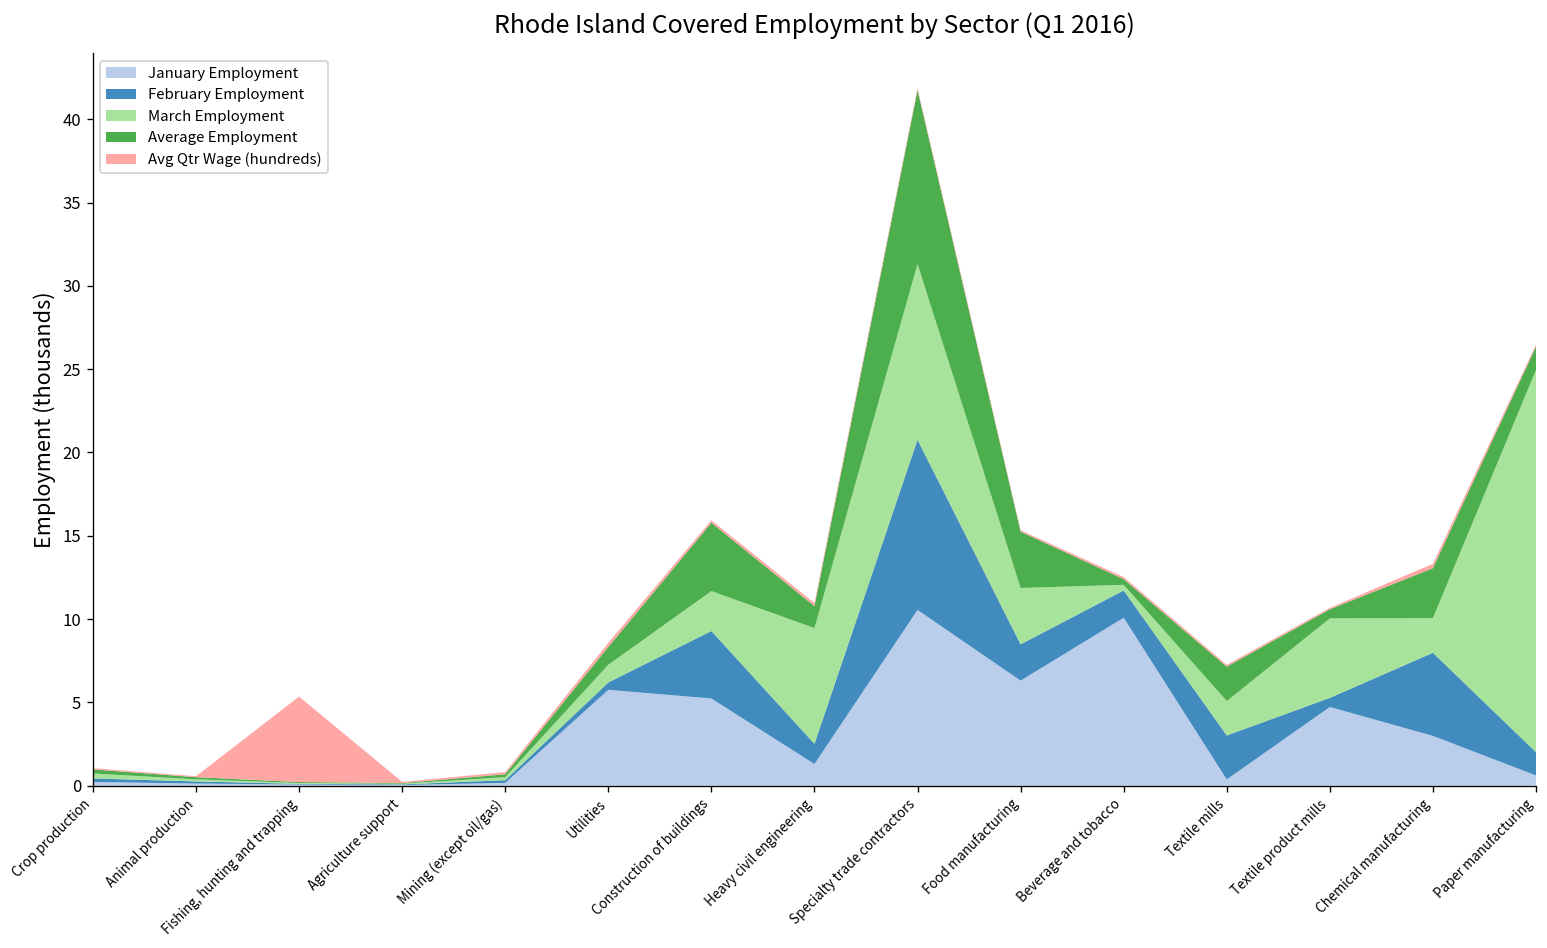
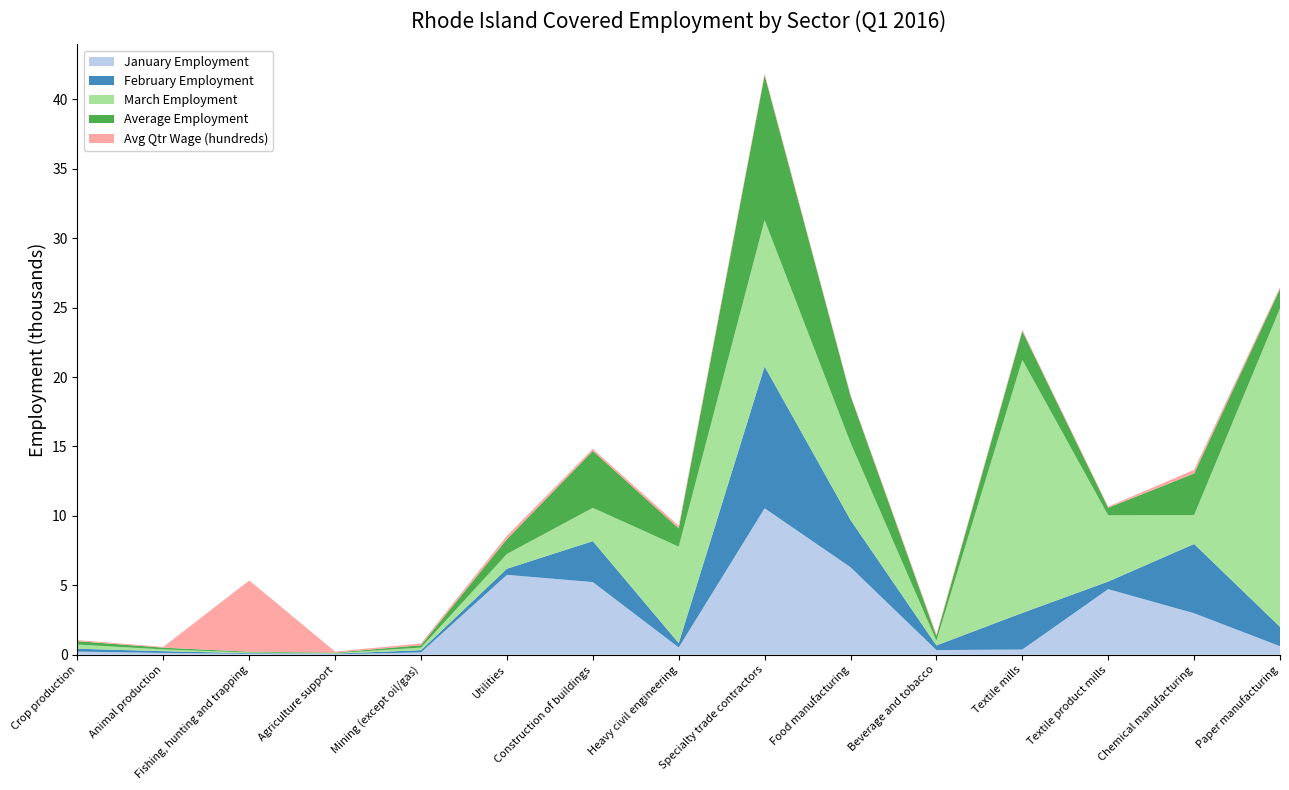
  {
    "January Employment": {
      "Crop production": 0.2,
      "Utilities": 5.8,
      "Construction of buildings": 5.2,
-     "Heavy civil engineering": 1.3,
+     "Heavy civil engineering": 0.5,
      "Specialty trade contractors": 10.5,
      "Food manufacturing": 6.3,
-     "Beverage and tobacco": 10.1,
+     "Beverage and tobacco": 0.3,
      "Textile mills": 0.4,
      "Textile product mills": 4.7,
      "Chemical manufacturing": 3.0,
      "Paper manufacturing": 0.6
    },
    "February Employment": {
      "Crop production": 0.2,
      "Utilities": 0.4,
-     "Construction of buildings": 4.0,
-     "Heavy civil engineering": 1.2,
+     "Construction of buildings": 2.9,
+     "Heavy civil engineering": 0.3,
      "Specialty trade contractors": 10.2,
-     "Food manufacturing": 2.2,
-     "Beverage and tobacco": 1.6,
+     "Food manufacturing": 3.4,
+     "Beverage and tobacco": 0.3,
      "Textile mills": 2.6,
      "Textile product mills": 0.5,
      "Chemical manufacturing": 5.0,
      "Paper manufacturing": 1.4
    },
    "March Employment": {
      "Crop production": 0.3,
      "Utilities": 1.1,
      "Construction of buildings": 2.4,
      "Heavy civil engineering": 6.9,
      "Specialty trade contractors": 10.5,
-     "Food manufacturing": 3.4,
+     "Food manufacturing": 5.6,
      "Beverage and tobacco": 0.3,
-     "Textile mills": 2.1,
+     "Textile mills": 18.2,
      "Textile product mills": 4.8,
      "Chemical manufacturing": 2.1,
      "Paper manufacturing": 22.9
    },
    "Average Employment": {
      "Utilities": 1.1,
      "Heavy civil engineering": 1.3,
      "Chemical manufacturing": 3.0
    },
    "Avg Qtr Wage (hundreds)": {
      "Fishing, hunting and trapping": 5.1,
      "Utilities": 0.2,
      "Heavy civil engineering": 0.2,
      "Chemical manufacturing": 0.3
    }
  }
